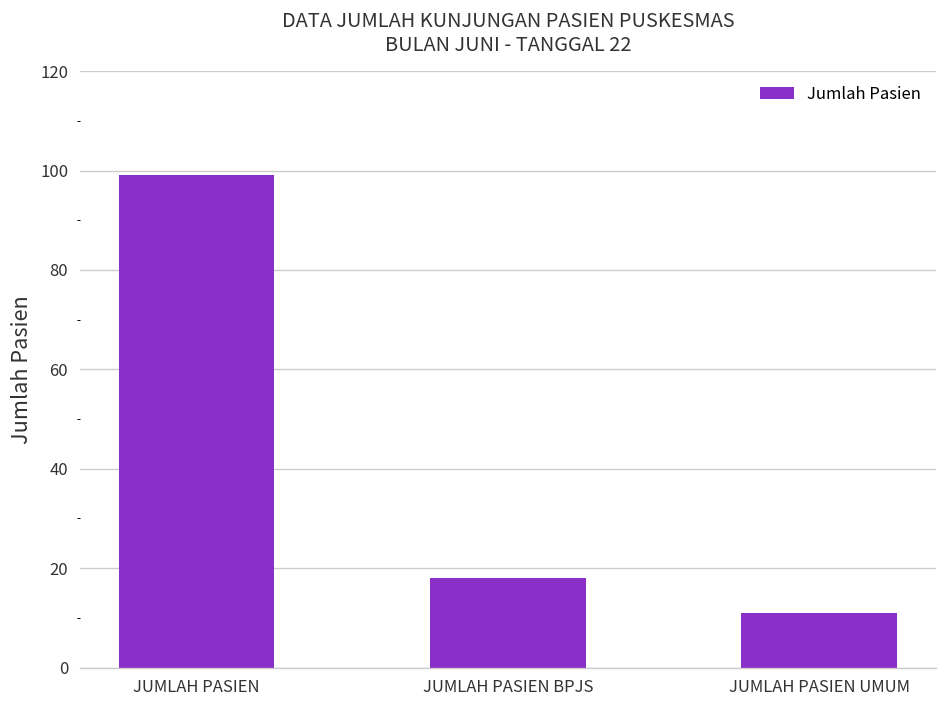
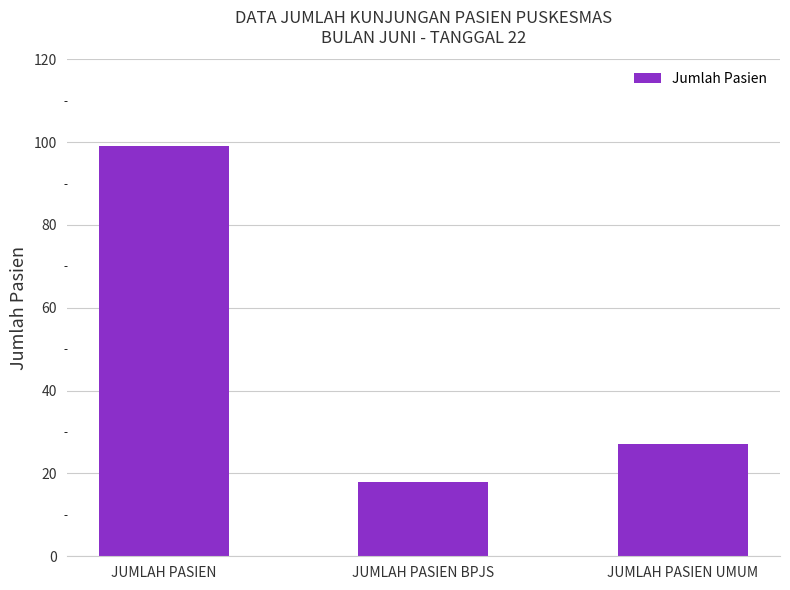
  {
    "JUMLAH PASIEN": 99,
    "JUMLAH PASIEN BPJS": 18,
-   "JUMLAH PASIEN UMUM": 11
+   "JUMLAH PASIEN UMUM": 27
  }
